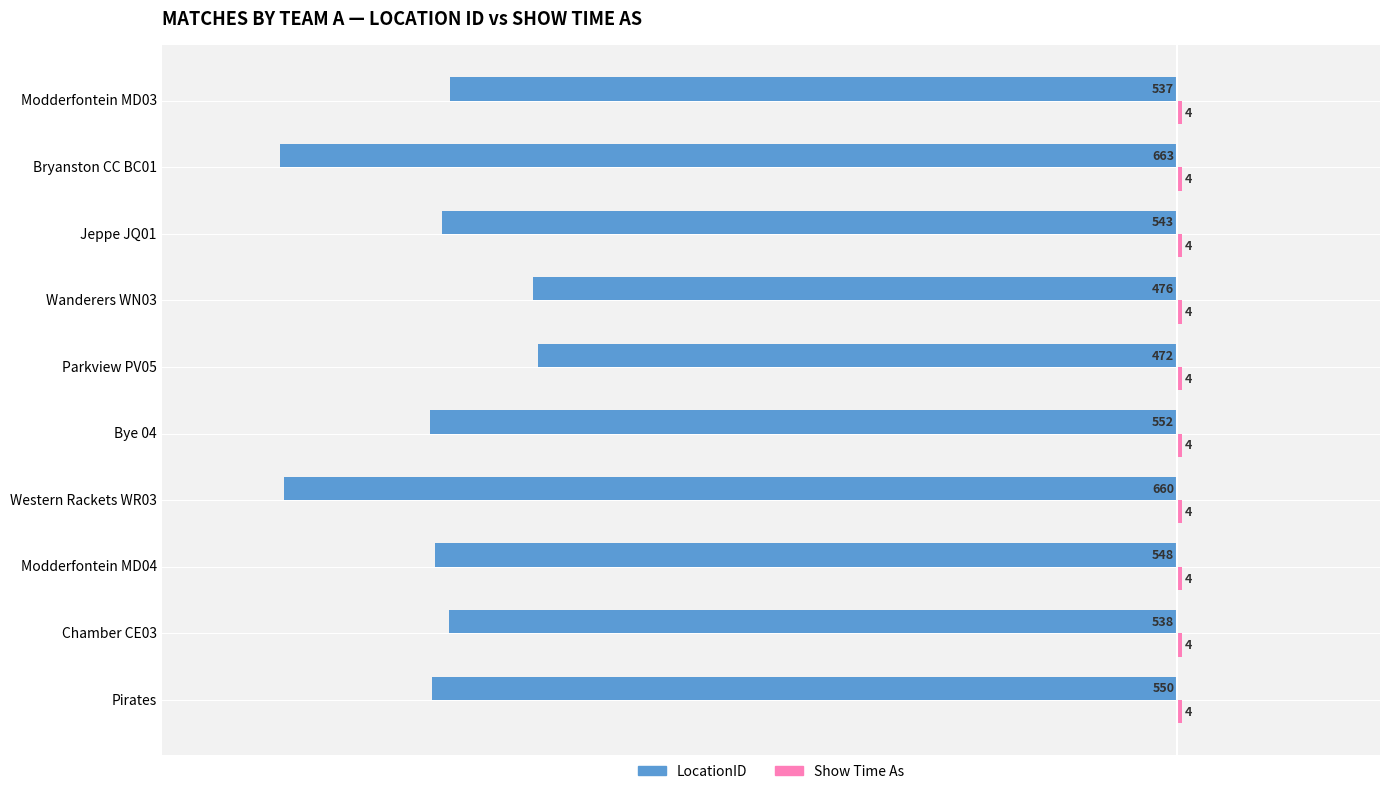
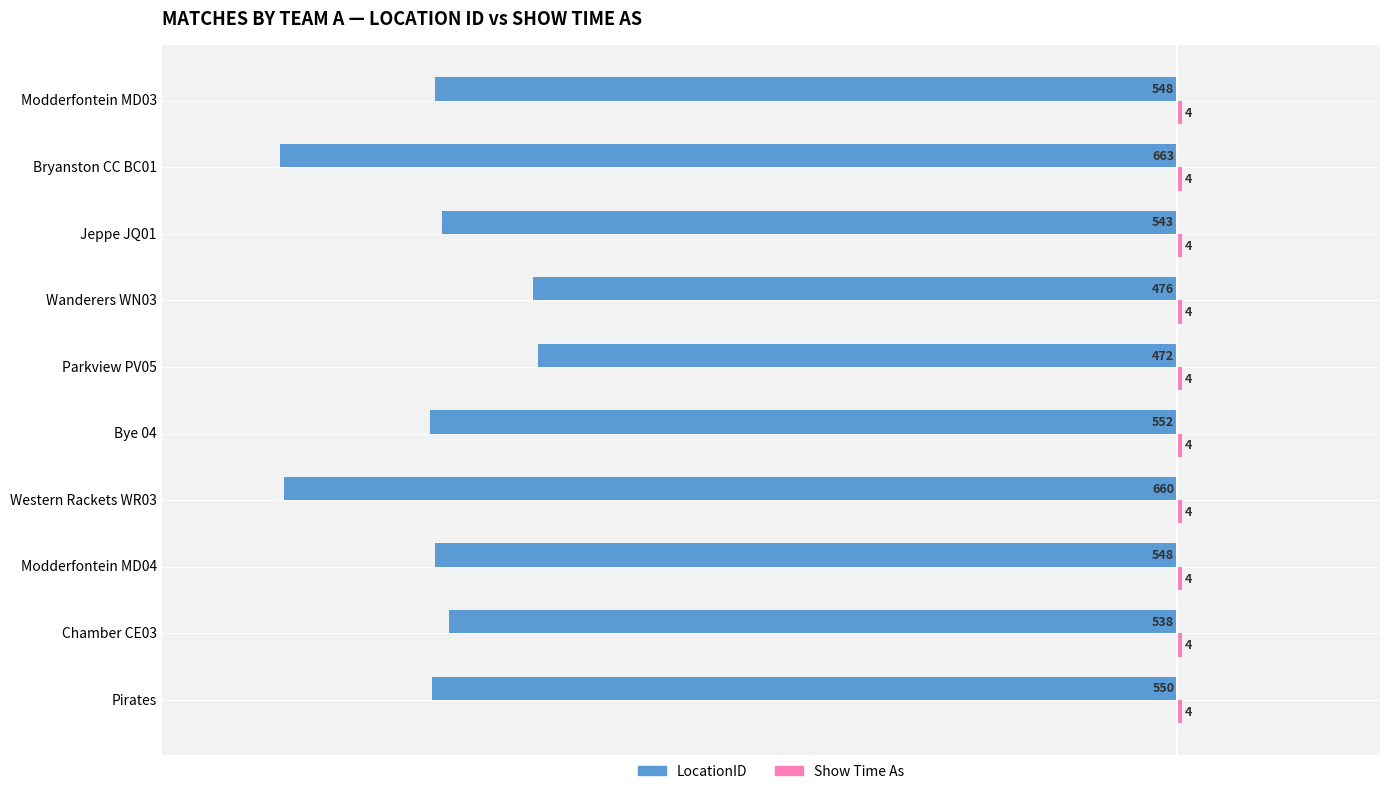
  {
    "LocationID": {
-     "Modderfontein MD03": 537
+     "Modderfontein MD03": 548
    },
    "Show Time As": {
      "Modderfontein MD03": 4,
      "Bryanston CC BC01": 4,
      "Jeppe JQ01": 4,
      "Wanderers WN03": 4,
      "Parkview PV05": 4,
      "Bye 04": 4,
      "Western Rackets WR03": 4,
      "Modderfontein MD04": 4,
      "Chamber CE03": 4,
      "Pirates": 4
    }
  }
